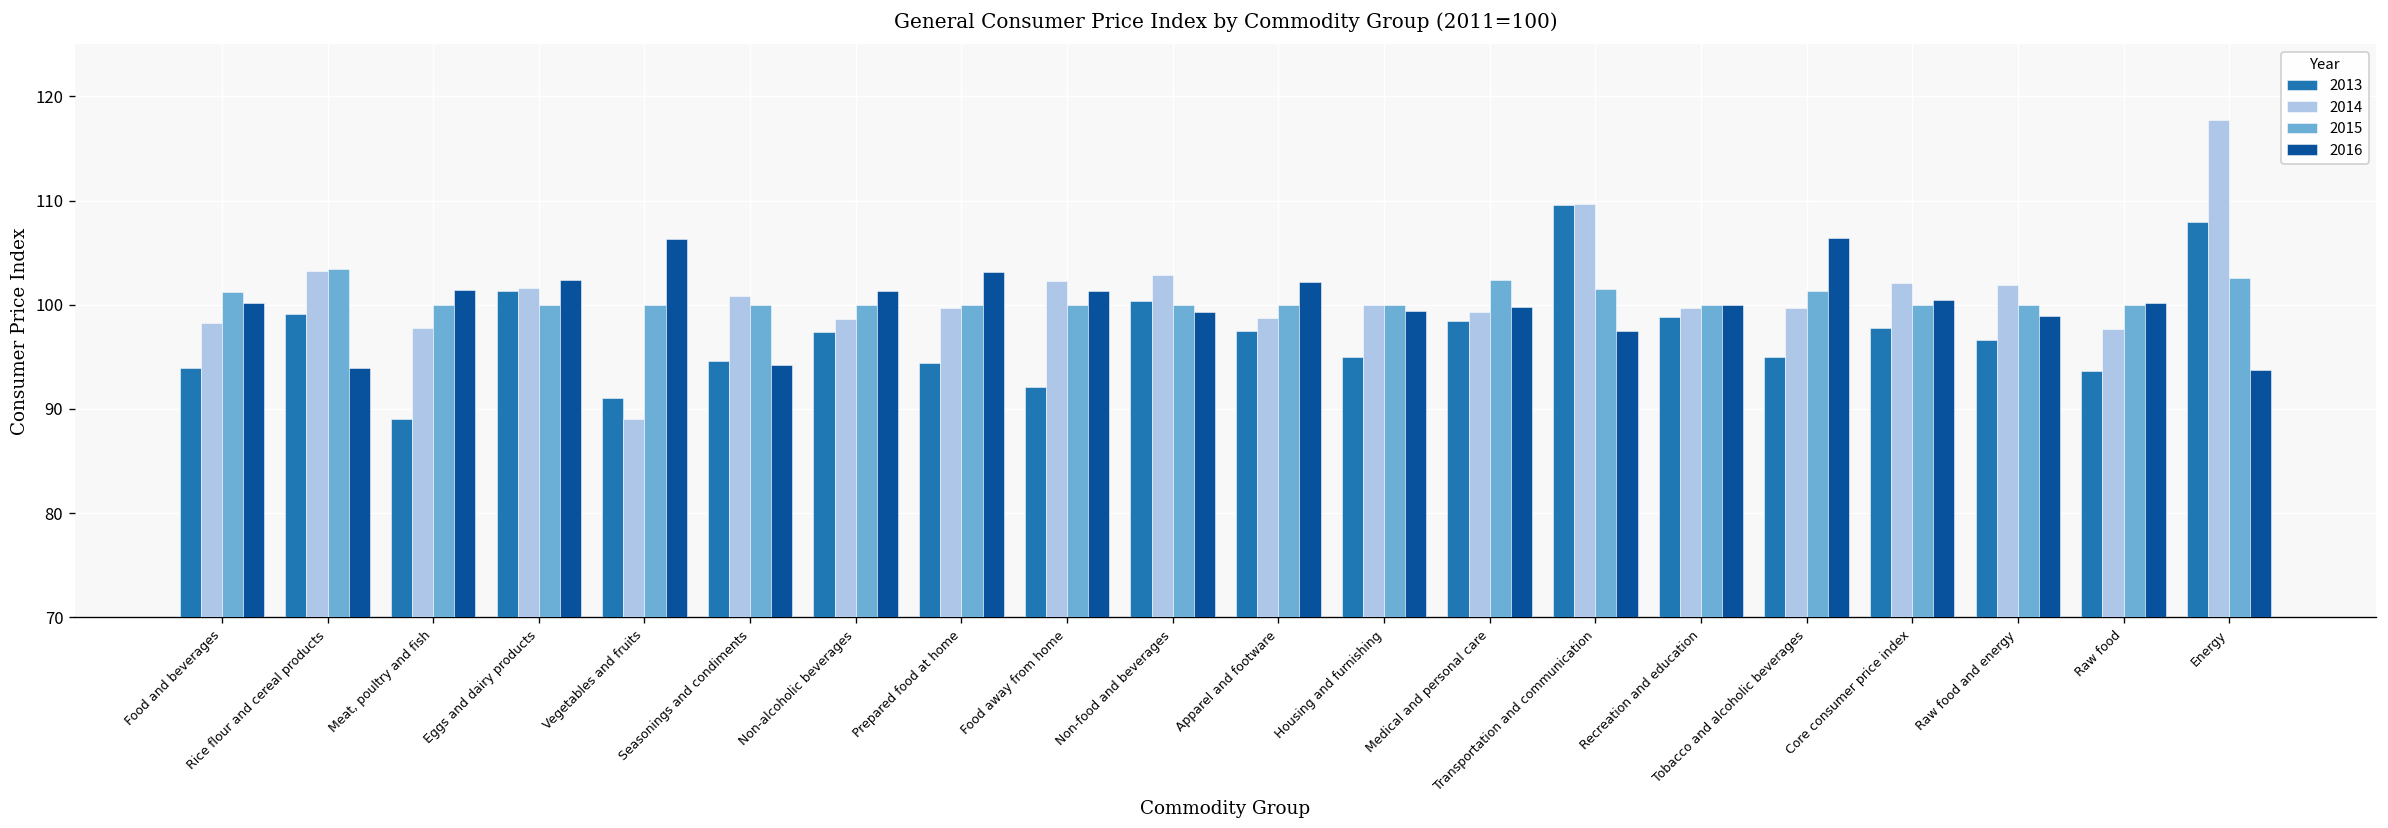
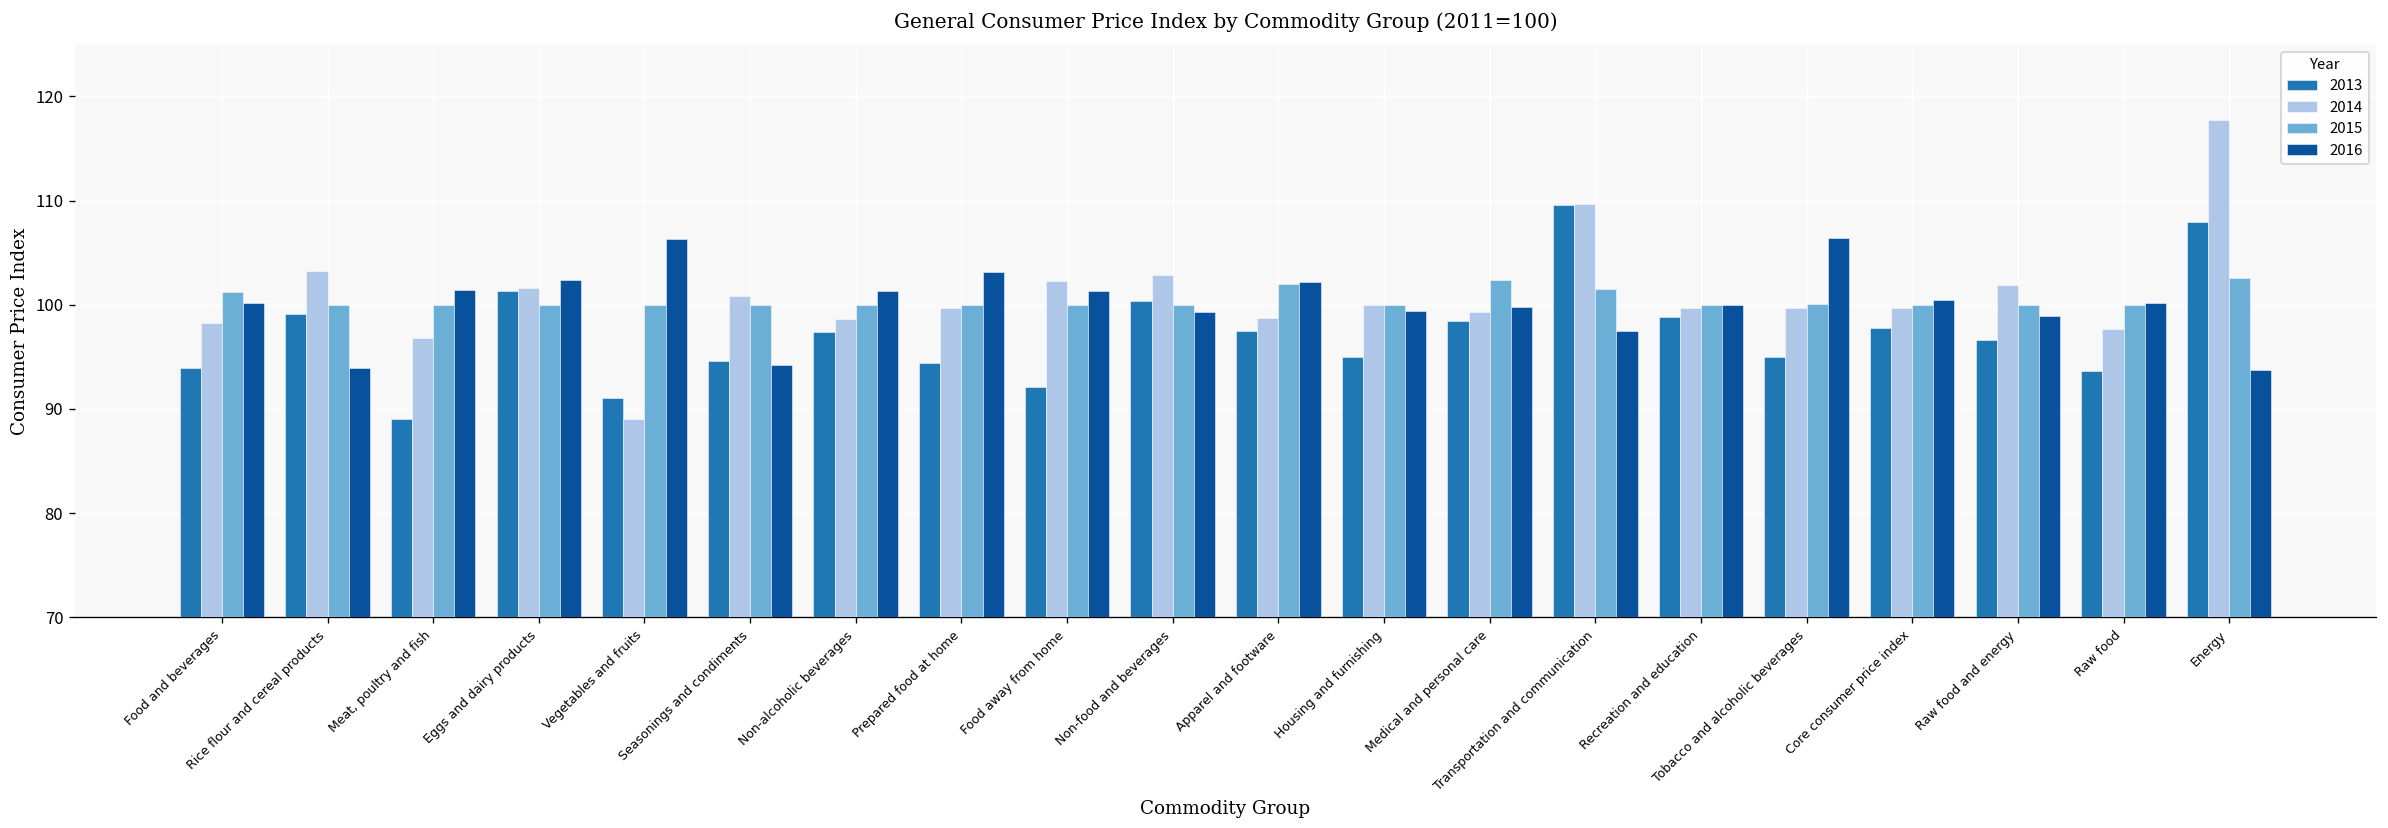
  {
    "2014": {
      "Food and beverages": 98,
      "Rice flour and cereal products": 103,
-     "Meat, poultry and fish": 98,
+     "Meat, poultry and fish": 97,
      "Eggs and dairy products": 102,
      "Vegetables and fruits": 89,
      "Seasonings and condiments": 101,
      "Non-alcoholic beverages": 99,
      "Prepared food at home": 100,
      "Food away from home": 102,
      "Non-food and beverages": 103,
      "Apparel and footware": 99,
      "Housing and furnishing": 100,
      "Medical and personal care": 99,
      "Transportation and communication": 110,
      "Recreation and education": 100,
      "Tobacco and alcoholic beverages": 100,
-     "Core consumer price index": 102,
+     "Core consumer price index": 100,
      "Raw food and energy": 102,
      "Raw food": 98,
      "Energy": 118
    },
    "2015": {
      "Food and beverages": 101,
-     "Rice flour and cereal products": 103,
+     "Rice flour and cereal products": 100,
      "Meat, poultry and fish": 100,
      "Eggs and dairy products": 100,
      "Vegetables and fruits": 100,
      "Seasonings and condiments": 100,
      "Non-alcoholic beverages": 100,
      "Prepared food at home": 100,
      "Food away from home": 100,
      "Non-food and beverages": 100,
-     "Apparel and footware": 100,
+     "Apparel and footware": 102,
      "Housing and furnishing": 100,
      "Medical and personal care": 102,
      "Transportation and communication": 102,
      "Recreation and education": 100,
-     "Tobacco and alcoholic beverages": 101,
+     "Tobacco and alcoholic beverages": 100,
      "Core consumer price index": 100,
      "Raw food and energy": 100,
      "Raw food": 100,
      "Energy": 103
    }
  }
